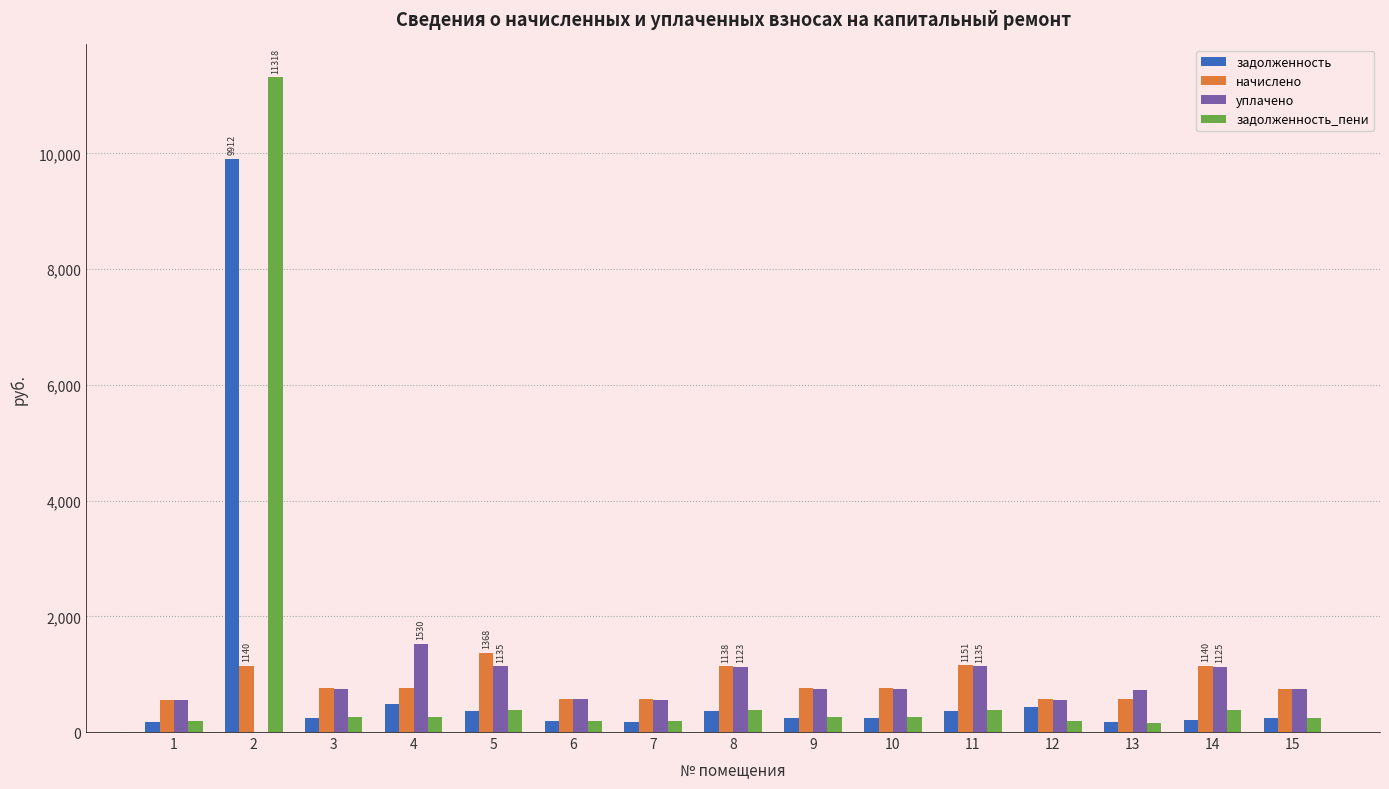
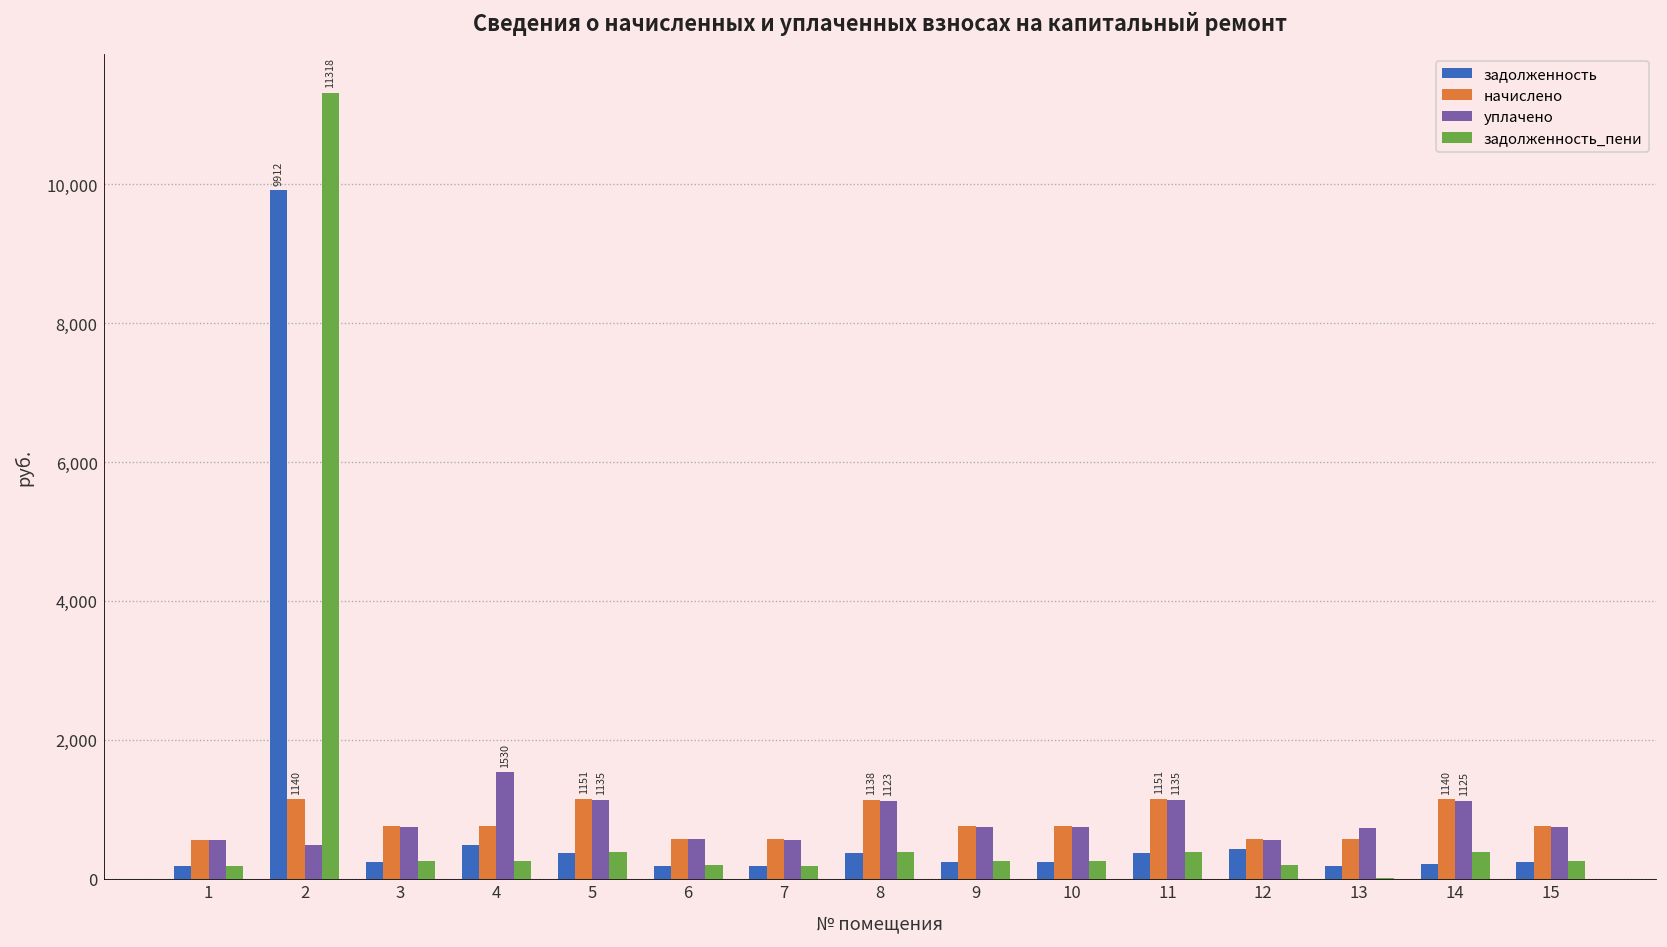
  {
    "задолженность": {
      "2": 9912
    },
    "начислено": {
      "2": 1140,
-     "5": 1368,
+     "5": 1151,
      "8": 1138,
      "11": 1151,
      "14": 1140
    },
    "уплачено": {
      "1": 600,
-     "2": 0,
+     "2": 500,
      "3": 700,
      "6": 600,
      "7": 600,
      "9": 700,
      "10": 700,
      "12": 600,
      "13": 700,
      "15": 700
    },
    "задолженность_пени": {
      "1": 200,
      "3": 300,
      "4": 300,
      "5": 400,
      "6": 200,
      "7": 200,
      "8": 400,
      "9": 300,
      "10": 300,
      "11": 400,
      "12": 200,
-     "13": 200,
+     "13": 0,
      "14": 400,
      "15": 300
    }
  }
